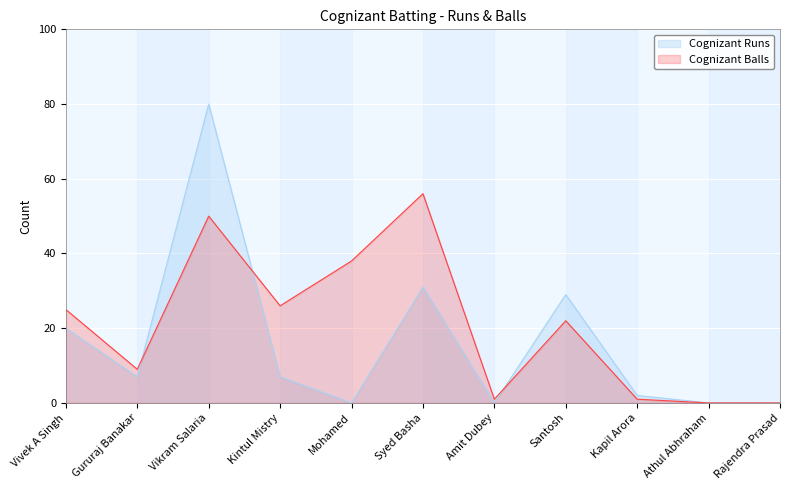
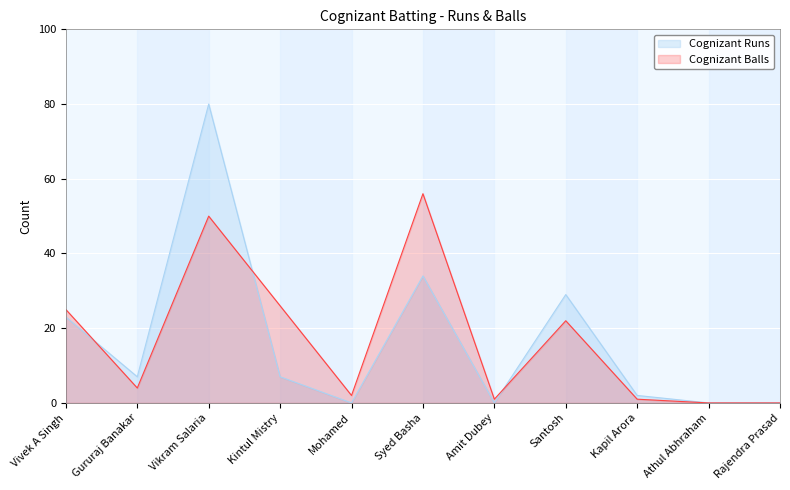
  {
    "Cognizant Runs": {
-     "Vivek A Singh": 20,
+     "Vivek A Singh": 23,
      "Gururaj Banakar": 7,
      "Vikram Salaria": 80,
      "Kintul Mistry": 7,
      "Mohamed": 0,
-     "Syed Basha": 31,
+     "Syed Basha": 34,
      "Amit Dubey": 0,
      "Santosh": 29,
      "Kapil Arora": 2
    },
    "Cognizant Balls": {
      "Vivek A Singh": 25,
-     "Gururaj Banakar": 9,
+     "Gururaj Banakar": 4,
      "Vikram Salaria": 50,
      "Kintul Mistry": 26,
-     "Mohamed": 38,
+     "Mohamed": 2,
      "Syed Basha": 56,
      "Amit Dubey": 1,
      "Santosh": 22,
      "Kapil Arora": 1
    }
  }
